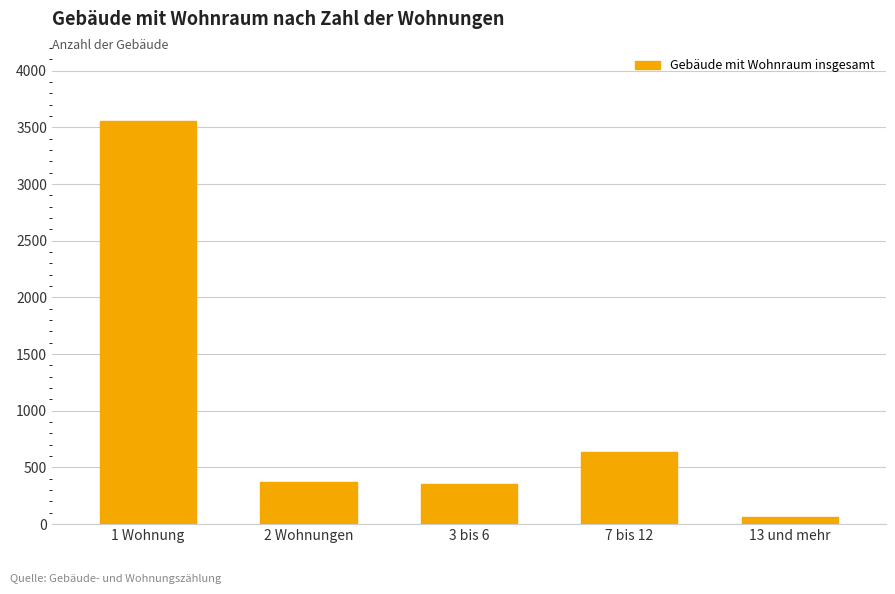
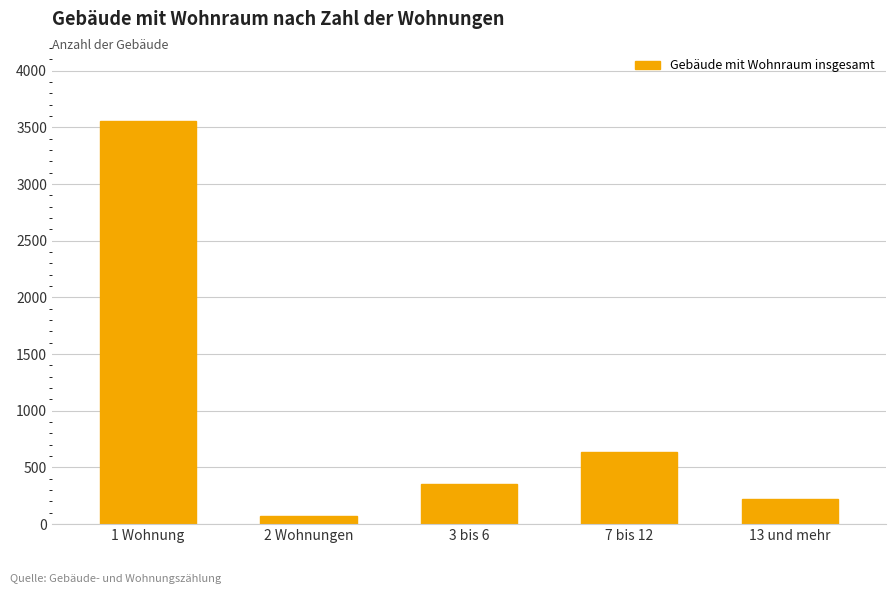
  {
    "1 Wohnung": 3560,
-   "2 Wohnungen": 370,
+   "2 Wohnungen": 80,
    "3 bis 6": 350,
    "7 bis 12": 630,
-   "13 und mehr": 60
+   "13 und mehr": 220
  }
